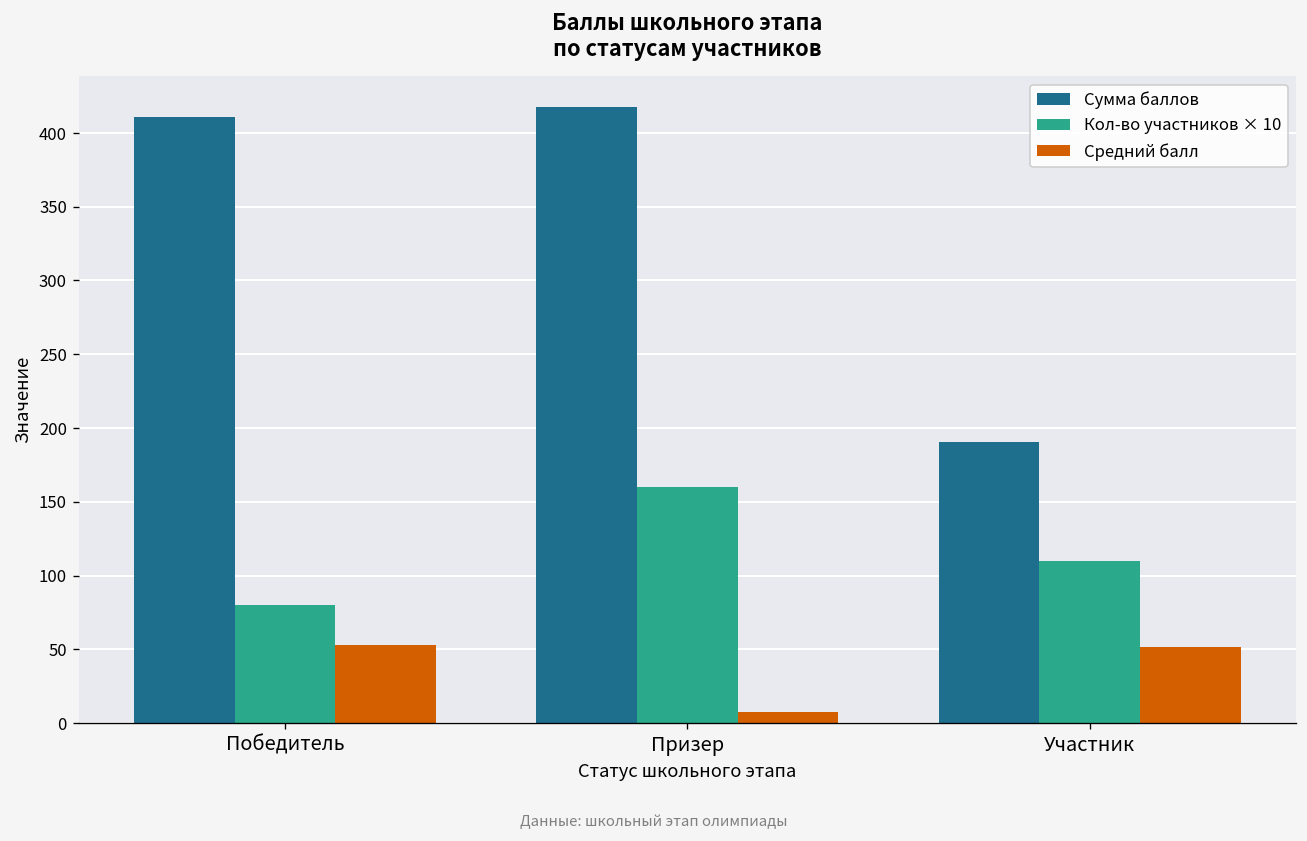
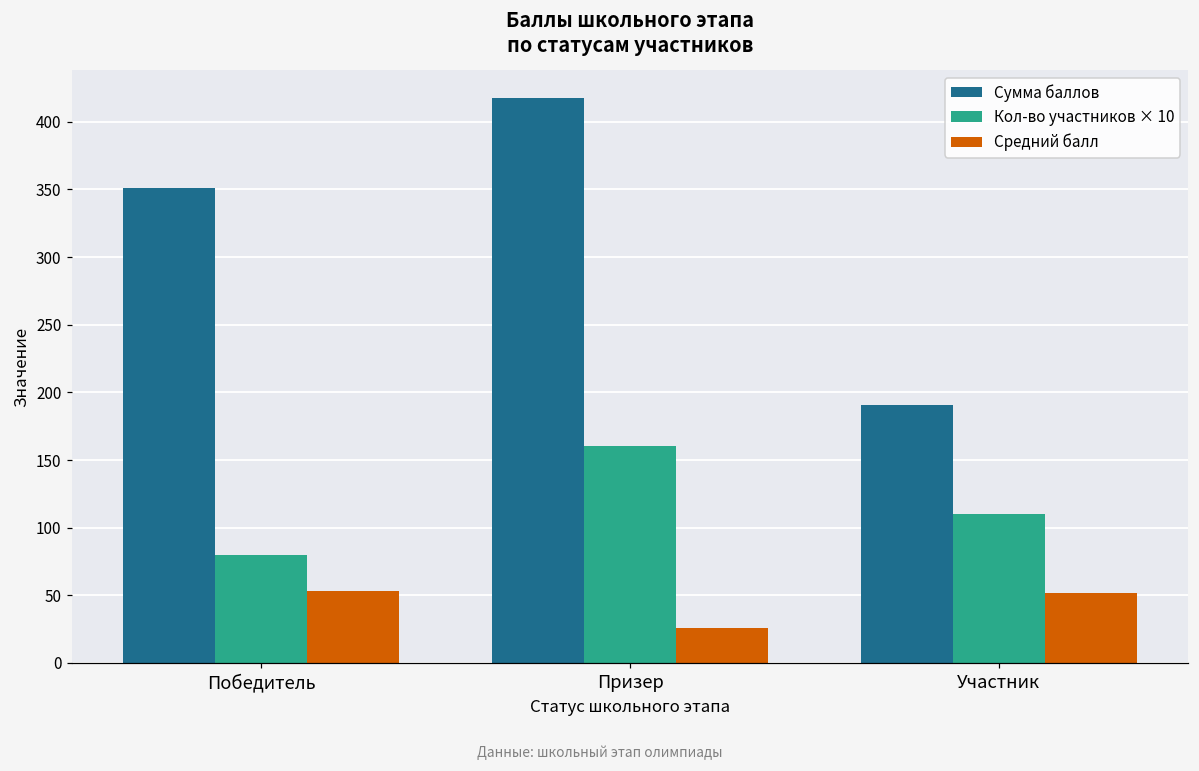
  {
    "Сумма баллов": {
-     "Победитель": 410,
+     "Победитель": 351,
      "Призер": 418,
      "Участник": 191
    },
    "Кол-во участников × 10": {
      "Победитель": 80,
      "Призер": 160,
      "Участник": 110
    },
    "Средний балл": {
      "Победитель": 53,
-     "Призер": 7,
+     "Призер": 26,
      "Участник": 51
    }
  }
